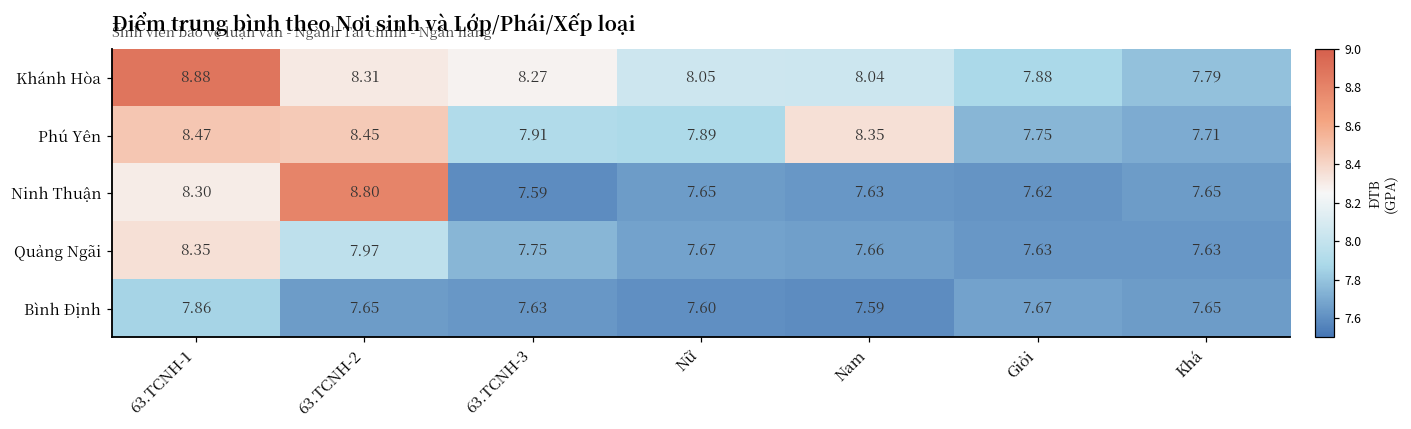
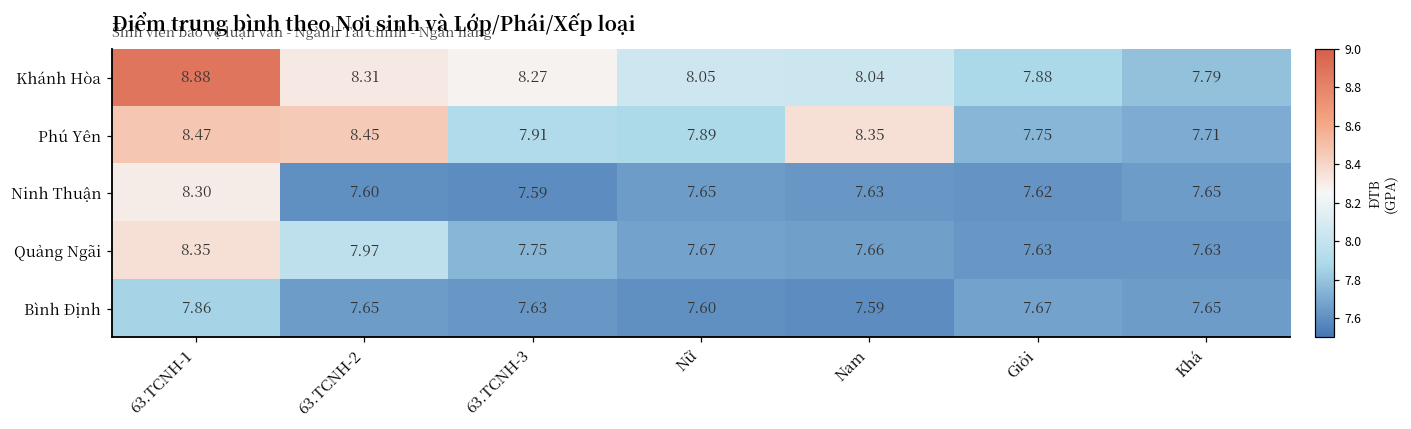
  {
    "Khánh Hòa": {
      "63.TCNH-1": 8.88,
      "63.TCNH-2": 8.31,
      "63.TCNH-3": 8.27,
      "Nữ": 8.05,
      "Nam": 8.04,
      "Giỏi": 7.88,
      "Khá": 7.79
    },
    "Phú Yên": {
      "63.TCNH-1": 8.47,
      "63.TCNH-2": 8.45,
      "63.TCNH-3": 7.91,
      "Nữ": 7.89,
      "Nam": 8.35,
      "Giỏi": 7.75,
      "Khá": 7.71
    },
    "Ninh Thuận": {
      "63.TCNH-1": 8.30,
-     "63.TCNH-2": 8.80,
+     "63.TCNH-2": 7.60,
      "63.TCNH-3": 7.59,
      "Nữ": 7.65,
      "Nam": 7.63,
      "Giỏi": 7.62,
      "Khá": 7.65
    },
    "Quảng Ngãi": {
      "63.TCNH-1": 8.35,
      "63.TCNH-2": 7.97,
      "63.TCNH-3": 7.75,
      "Nữ": 7.67,
      "Nam": 7.66,
      "Giỏi": 7.63,
      "Khá": 7.63
    },
    "Bình Định": {
      "63.TCNH-1": 7.86,
      "63.TCNH-2": 7.65,
      "63.TCNH-3": 7.63,
      "Nữ": 7.60,
      "Nam": 7.59,
      "Giỏi": 7.67,
      "Khá": 7.65
    }
  }
